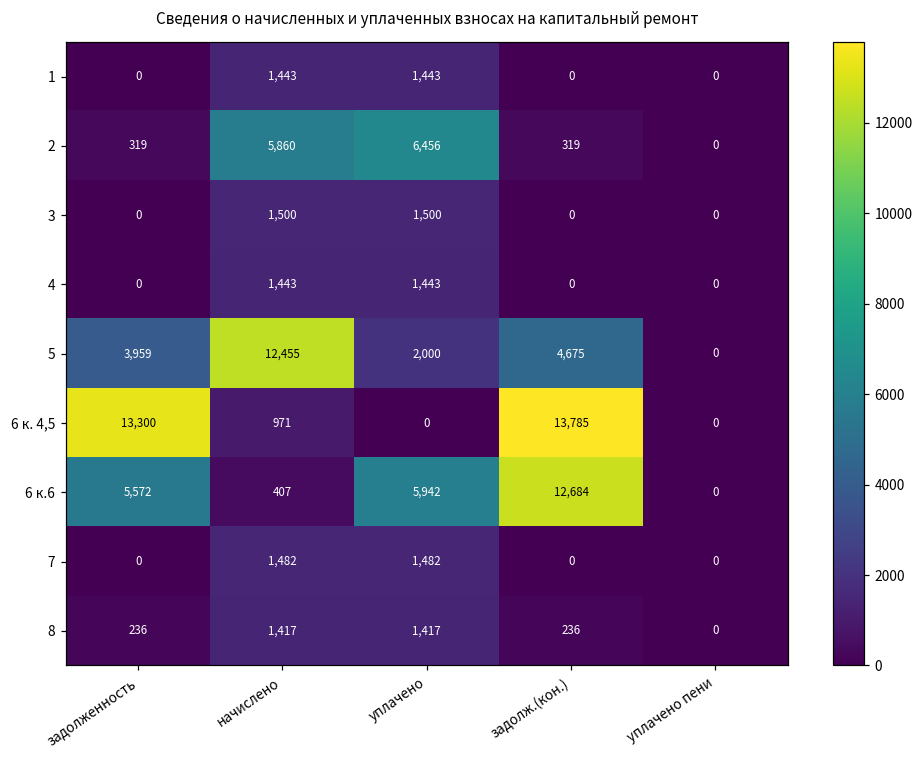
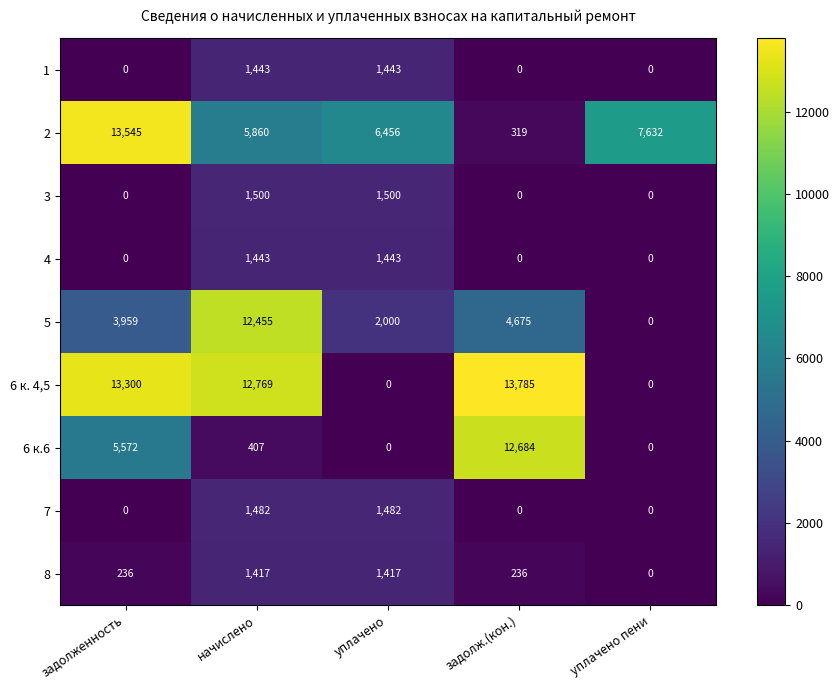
  {
    "1": {
      "задолженность": "0",
      "начислено": "1,443",
      "уплачено": "1,443",
      "задолж.(кон.)": "0",
      "уплачено пени": "0"
    },
    "2": {
-     "задолженность": "319",
+     "задолженность": "13,545",
      "начислено": "5,860",
      "уплачено": "6,456",
      "задолж.(кон.)": "319",
-     "уплачено пени": "0"
+     "уплачено пени": "7,632"
    },
    "3": {
      "задолженность": "0",
      "начислено": "1,500",
      "уплачено": "1,500",
      "задолж.(кон.)": "0",
      "уплачено пени": "0"
    },
    "4": {
      "задолженность": "0",
      "начислено": "1,443",
      "уплачено": "1,443",
      "задолж.(кон.)": "0",
      "уплачено пени": "0"
    },
    "5": {
      "задолженность": "3,959",
      "начислено": "12,455",
      "уплачено": "2,000",
      "задолж.(кон.)": "4,675",
      "уплачено пени": "0"
    },
    "6 к. 4,5": {
      "задолженность": "13,300",
-     "начислено": "971",
+     "начислено": "12,769",
      "уплачено": "0",
      "задолж.(кон.)": "13,785",
      "уплачено пени": "0"
    },
    "6 к.6": {
      "задолженность": "5,572",
      "начислено": "407",
-     "уплачено": "5,942",
+     "уплачено": "0",
      "задолж.(кон.)": "12,684",
      "уплачено пени": "0"
    },
    "7": {
      "задолженность": "0",
      "начислено": "1,482",
      "уплачено": "1,482",
      "задолж.(кон.)": "0",
      "уплачено пени": "0"
    },
    "8": {
      "задолженность": "236",
      "начислено": "1,417",
      "уплачено": "1,417",
      "задолж.(кон.)": "236",
      "уплачено пени": "0"
    }
  }
